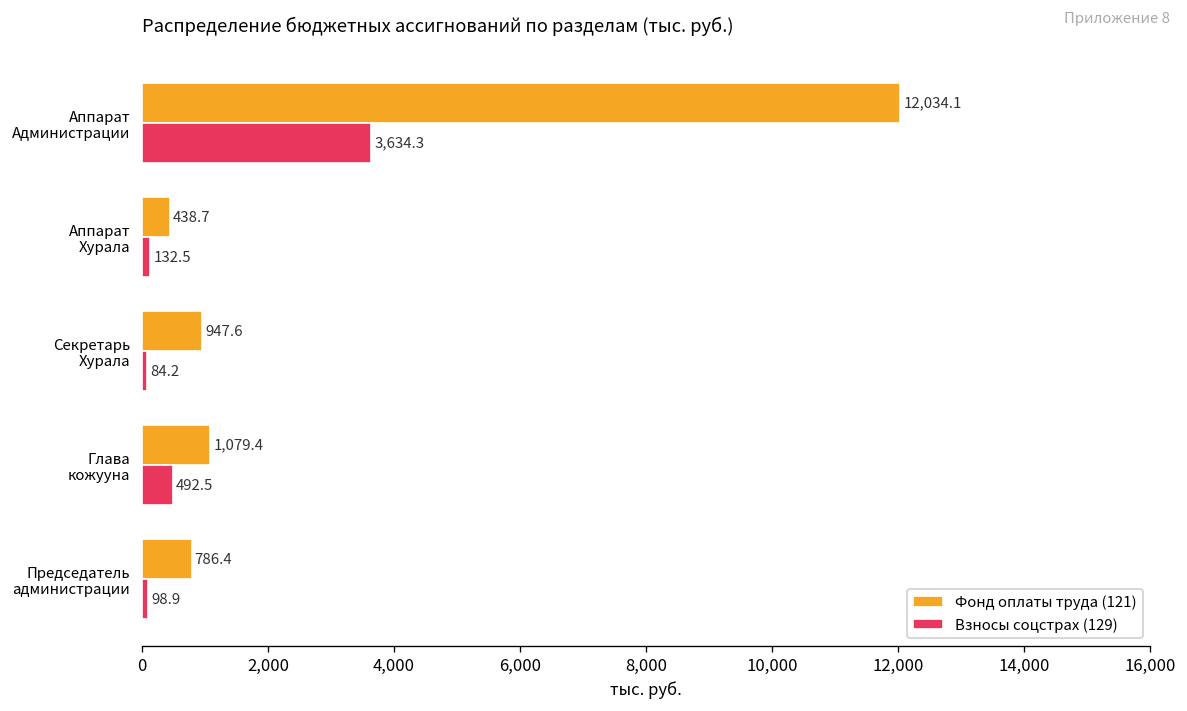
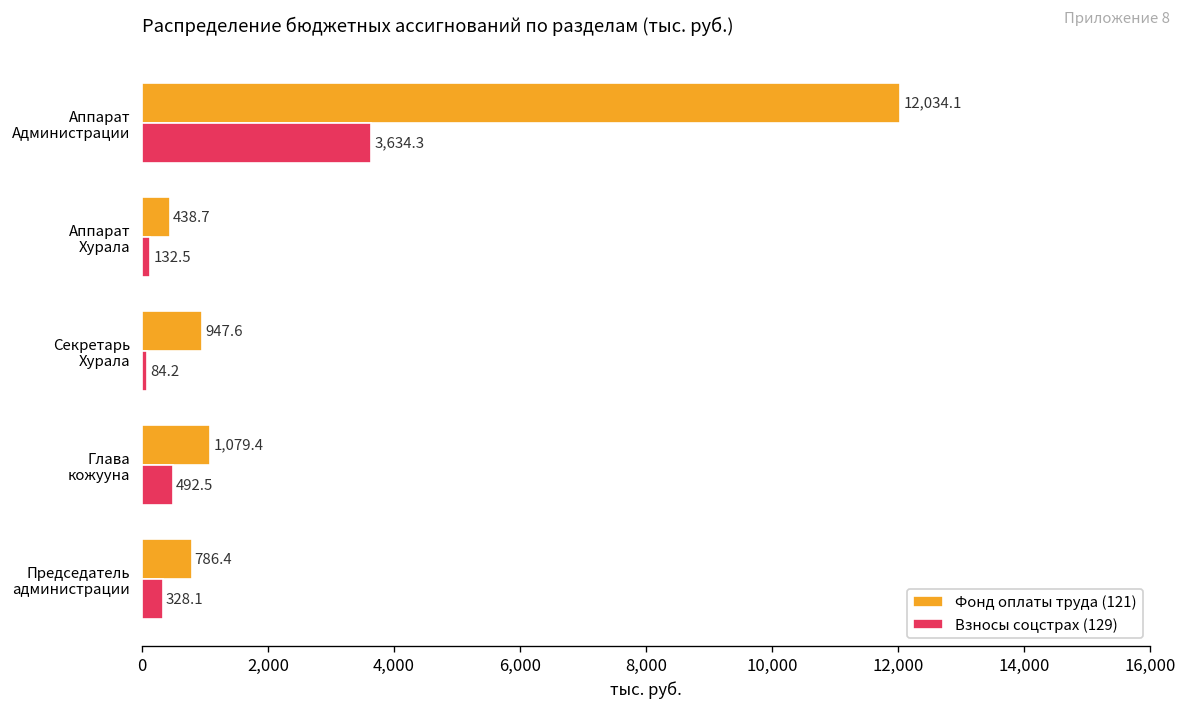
  {
    "Фонд оплаты труда (121)": {
      "Аппарат Администрации": "12,034.1",
      "Аппарат Хурала": "438.7",
      "Секретарь Хурала": "947.6",
      "Глава кожууна": "1,079.4",
      "Председатель администрации": "786.4"
    },
    "Взносы соцстрах (129)": {
      "Аппарат Администрации": "3,634.3",
      "Аппарат Хурала": "132.5",
      "Секретарь Хурала": "84.2",
      "Глава кожууна": "492.5",
-     "Председатель администрации": "98.9"
+     "Председатель администрации": "328.1"
    }
  }
